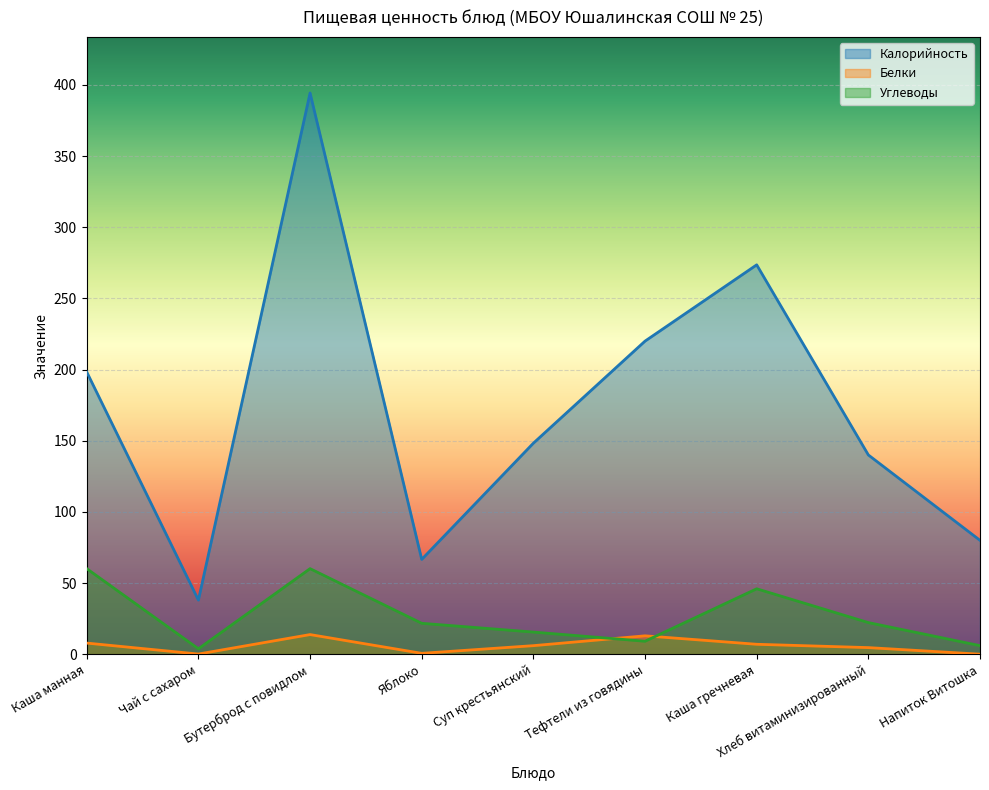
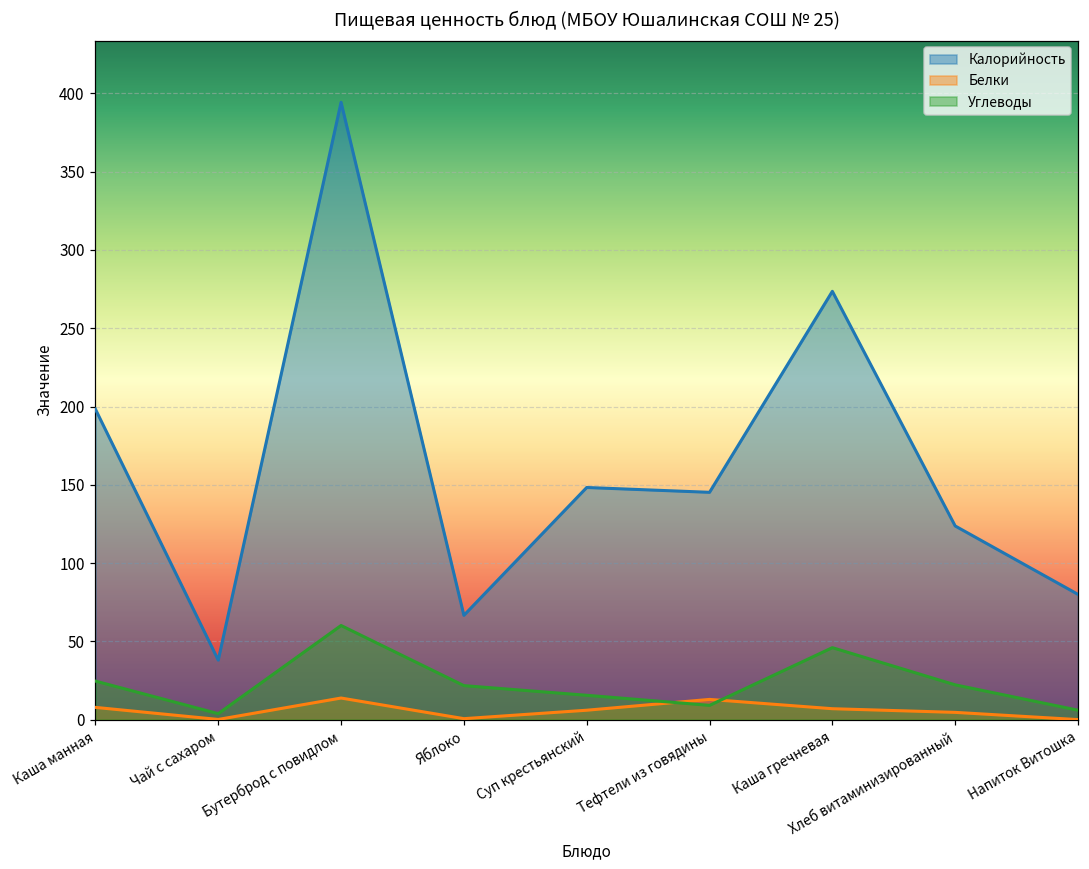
  {
    "Калорийность": {
      "Каша манная": 198,
      "Чай с сахаром": 38,
      "Бутерброд с повидлом": 394,
      "Яблоко": 67,
      "Суп крестьянский": 148,
-     "Тефтели из говядины": 220,
+     "Тефтели из говядины": 145,
      "Каша гречневая": 274,
-     "Хлеб витаминизированный": 140,
+     "Хлеб витаминизированный": 124,
      "Напиток Витошка": 80
    },
    "Белки": {
      "Каша манная": 8,
      "Чай с сахаром": 0,
      "Бутерброд с повидлом": 14,
      "Яблоко": 1,
      "Суп крестьянский": 6,
      "Тефтели из говядины": 13,
      "Каша гречневая": 7,
      "Хлеб витаминизированный": 5,
      "Напиток Витошка": 0
    },
    "Углеводы": {
-     "Каша манная": 60,
+     "Каша манная": 25,
      "Чай с сахаром": 4,
      "Бутерброд с повидлом": 60,
      "Яблоко": 22,
      "Суп крестьянский": 16,
      "Тефтели из говядины": 9,
      "Каша гречневая": 46,
      "Хлеб витаминизированный": 22,
      "Напиток Витошка": 6
    }
  }
